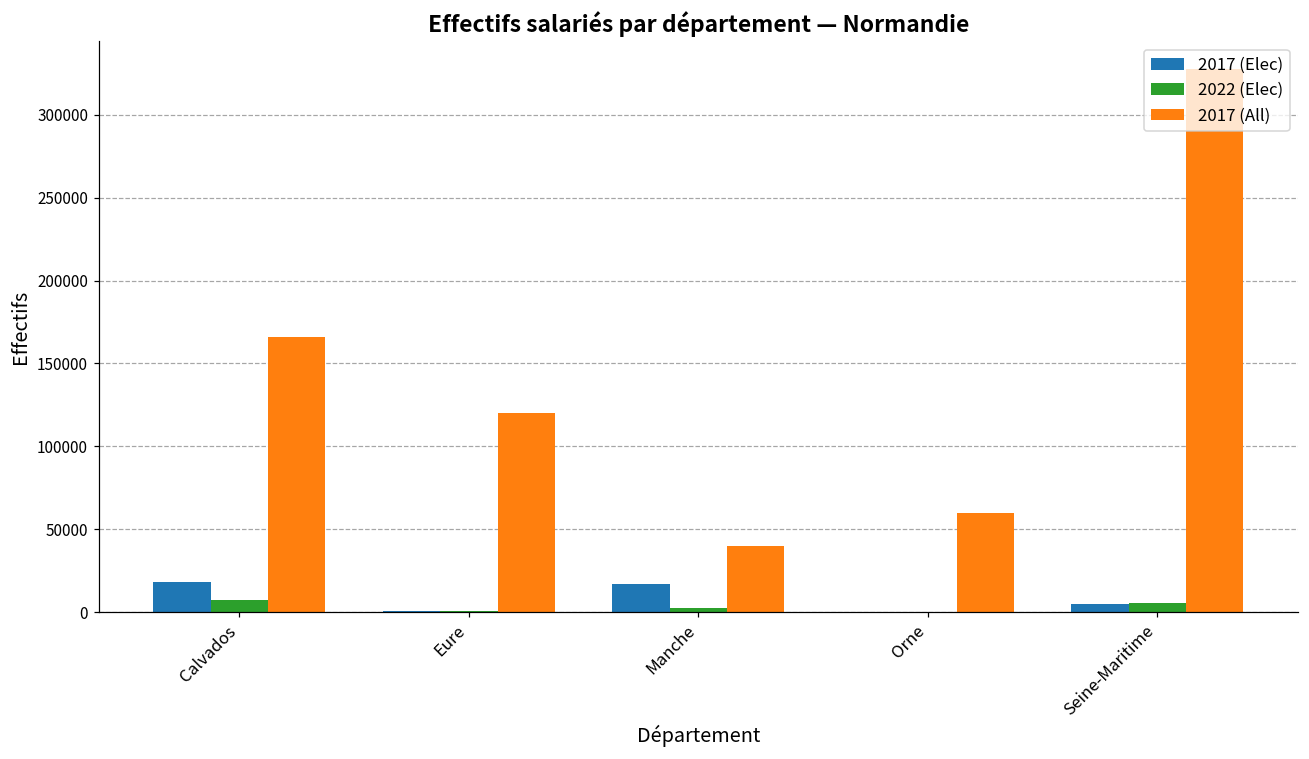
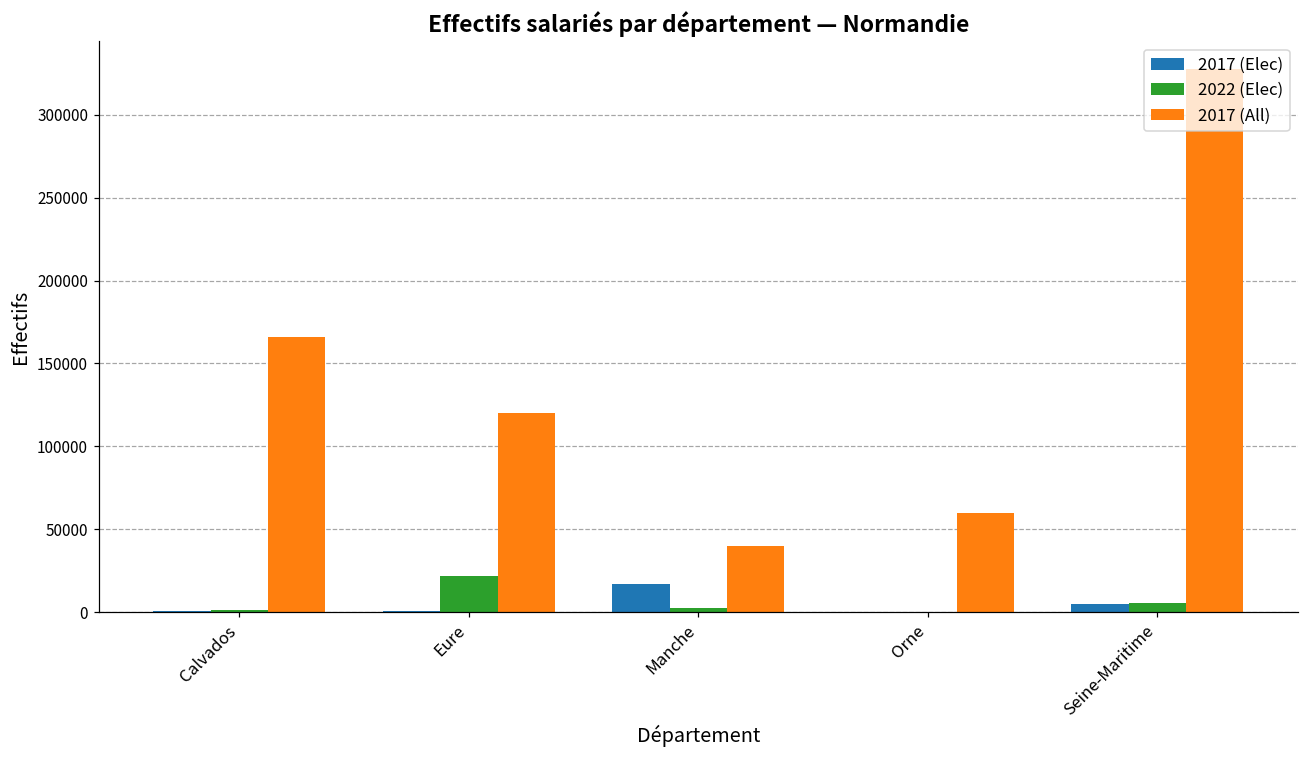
  {
    "2017 (Elec)": {
-     "Calvados": 18000,
+     "Calvados": 1000,
      "Manche": 17000,
      "Seine-Maritime": 5000
    },
    "2022 (Elec)": {
-     "Calvados": 7000,
-     "Eure": 0,
+     "Calvados": 1000,
+     "Eure": 22000,
      "Manche": 2000,
      "Seine-Maritime": 5000
    },
    "2017 (All)": {
      "Calvados": 166000,
      "Eure": 120000,
      "Manche": 40000,
      "Orne": 60000
    }
  }
